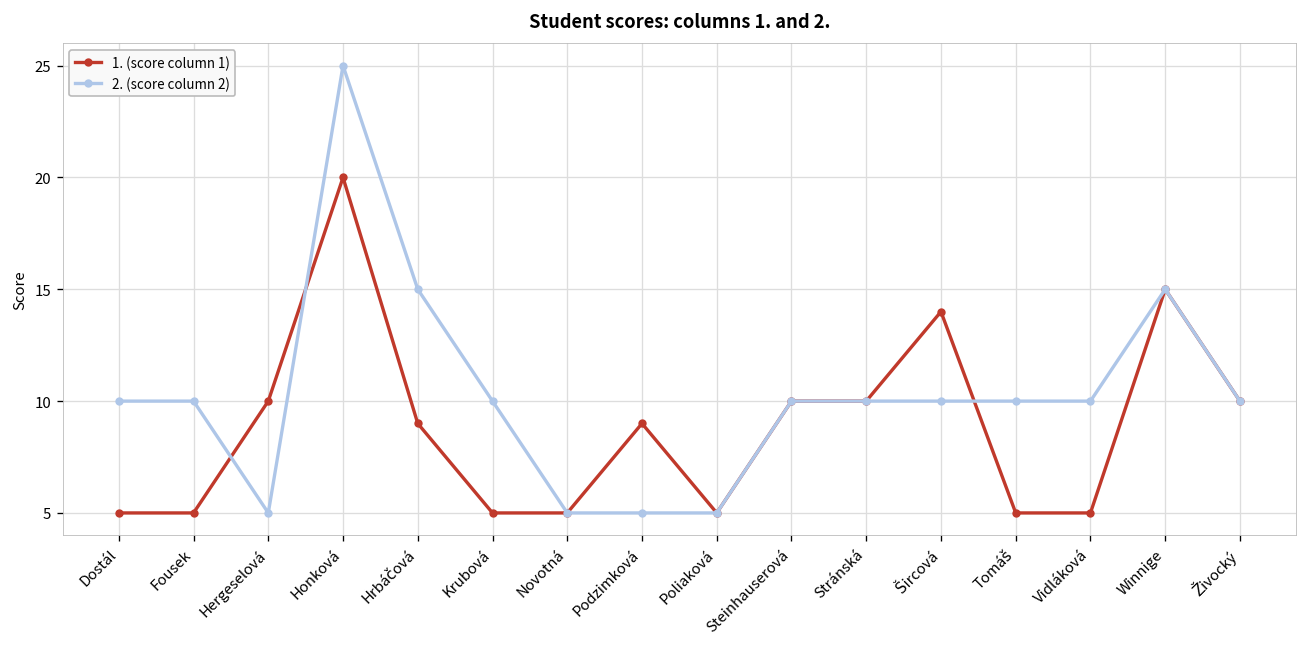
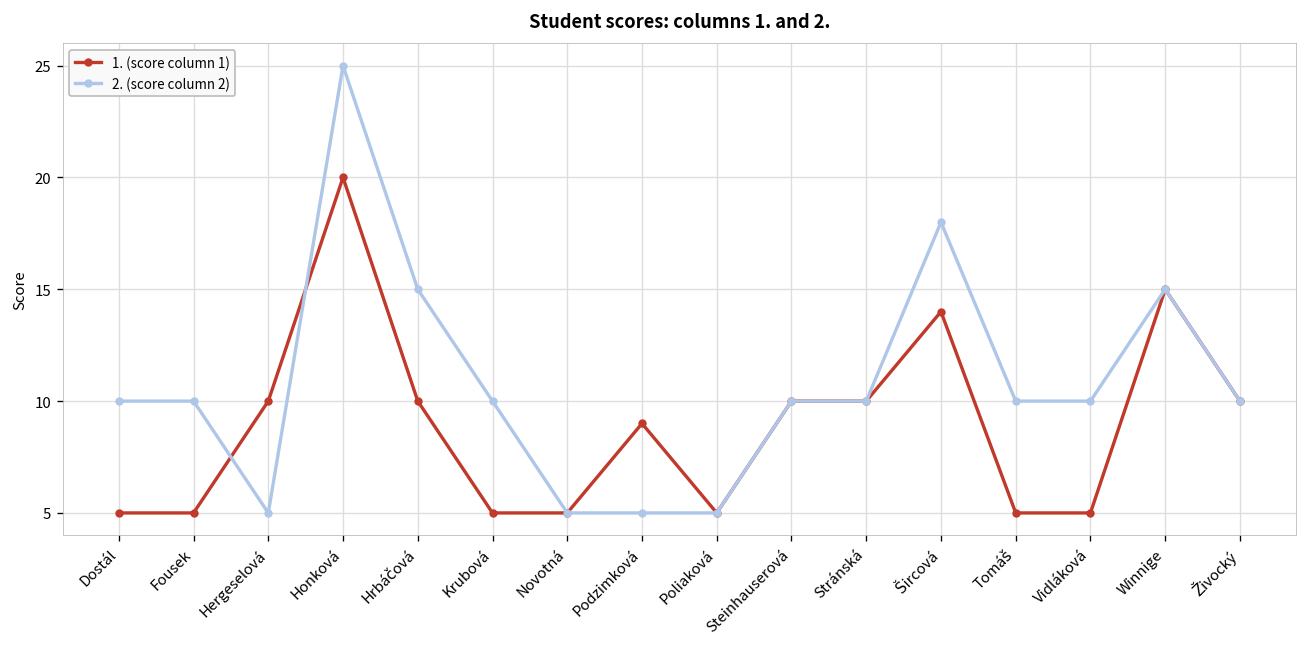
  {
    "1. (score column 1)": {
      "Dostál": 5,
      "Fousek": 5,
      "Hergeselová": 10,
      "Honková": 20,
-     "Hrbáčová": 9,
+     "Hrbáčová": 10,
      "Krubová": 5,
      "Podzimková": 9,
      "Šircová": 14,
      "Tomáš": 5,
      "Vidláková": 5
    },
    "2. (score column 2)": {
      "Dostál": 10,
      "Fousek": 10,
      "Hergeselová": 5,
      "Honková": 25,
      "Hrbáčová": 15,
      "Krubová": 10,
      "Podzimková": 5,
-     "Šircová": 10,
+     "Šircová": 18,
      "Tomáš": 10,
      "Vidláková": 10
    }
  }
